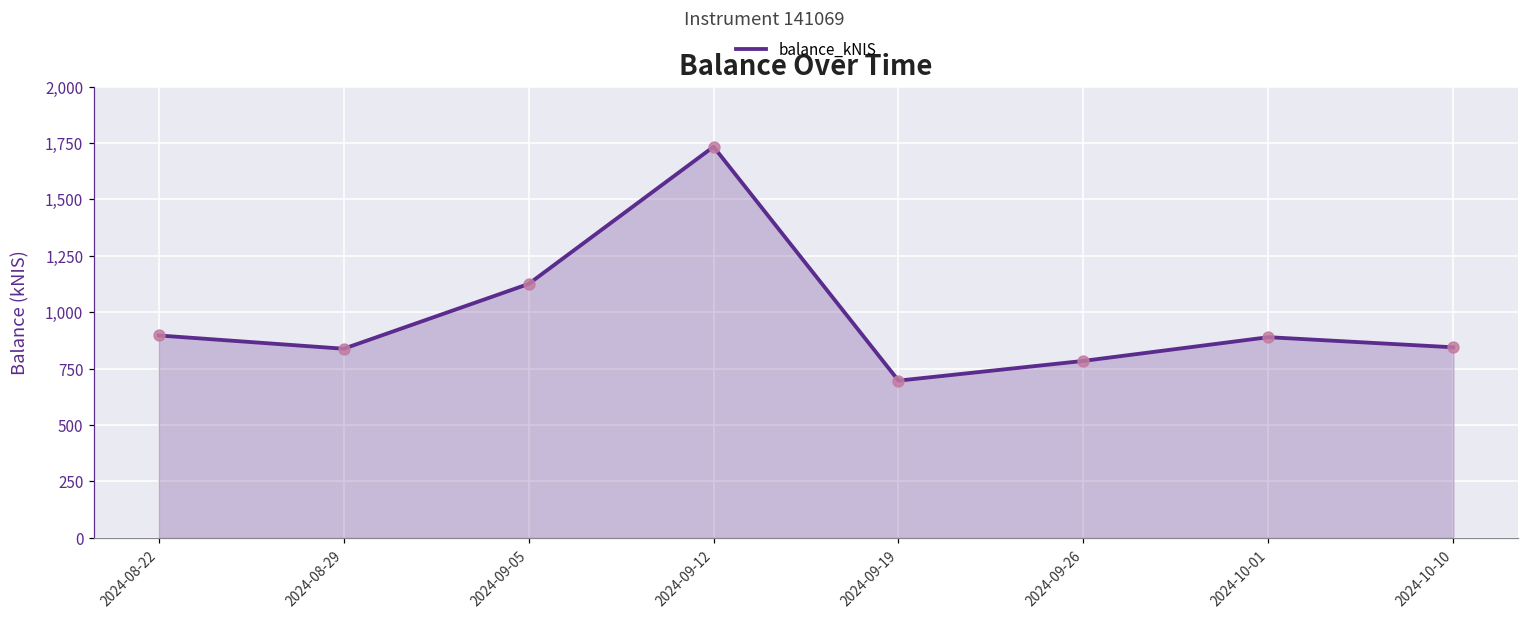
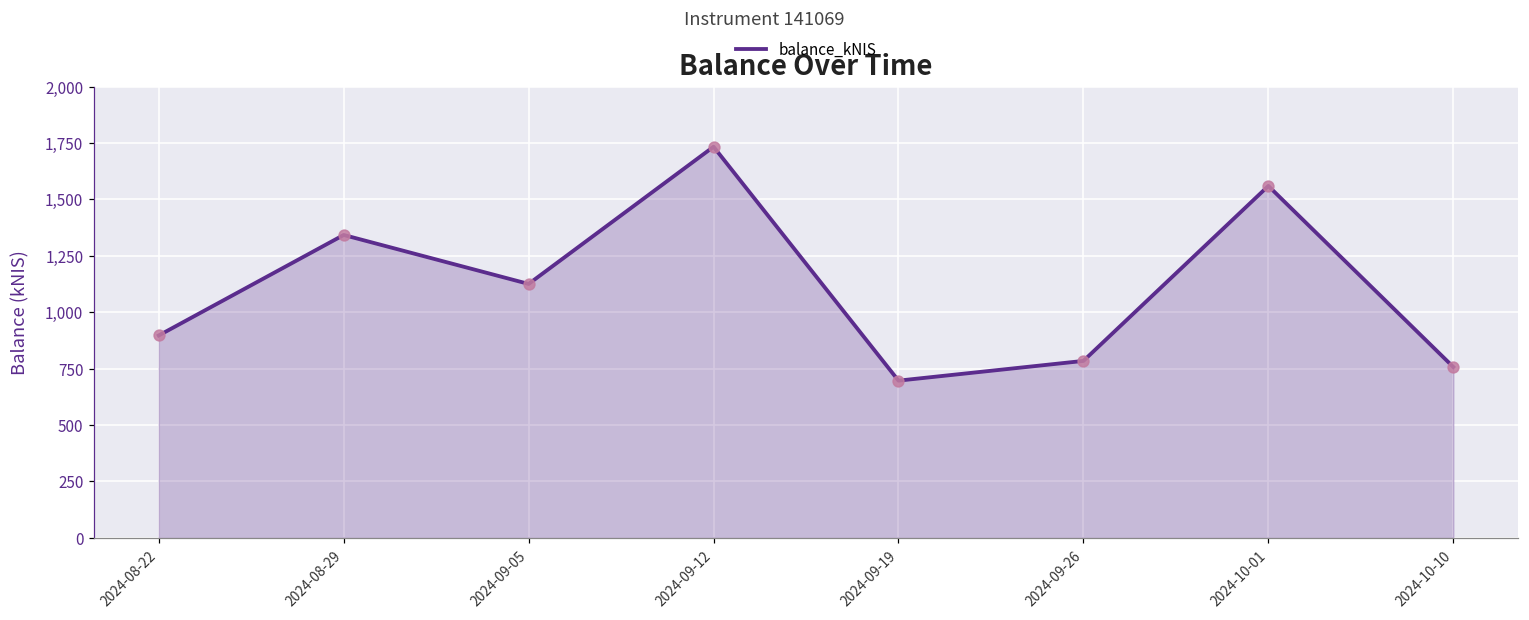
  {
    "2024-08-22": "900",
-   "2024-08-29": "840",
+   "2024-08-29": "1,340",
    "2024-09-05": "1,130",
    "2024-09-12": "1,730",
    "2024-09-19": "700",
    "2024-09-26": "780",
-   "2024-10-01": "890",
-   "2024-10-10": "840"
+   "2024-10-01": "1,560",
+   "2024-10-10": "760"
  }
